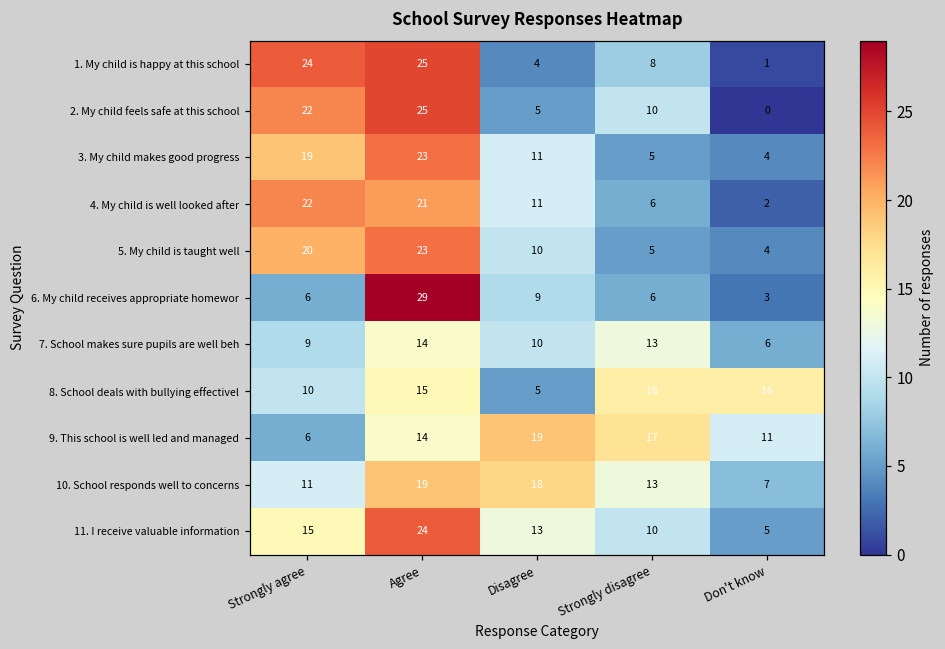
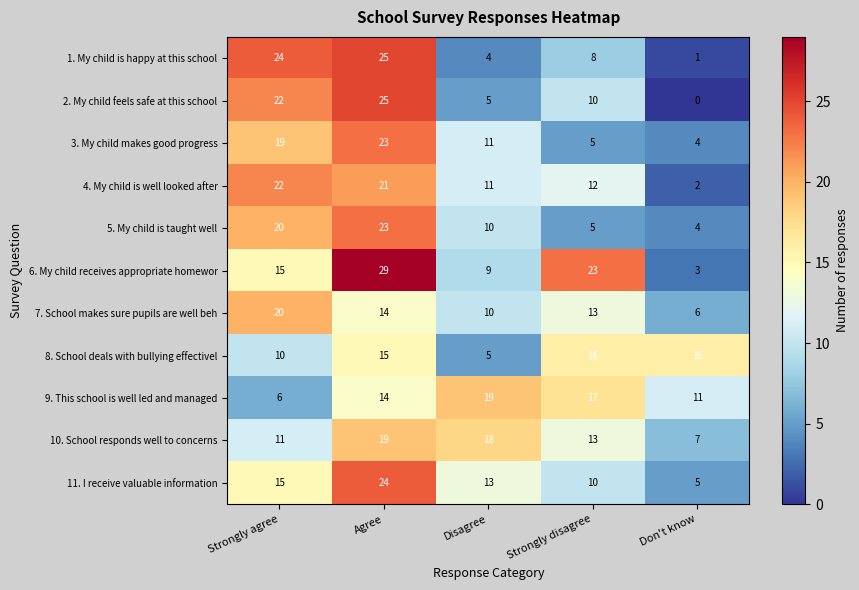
  {
    "1. My child is happy at this school": {
      "Strongly agree": 24,
      "Agree": 25,
      "Disagree": 4,
      "Strongly disagree": 8,
      "Don't know": 1
    },
    "2. My child feels safe at this school": {
      "Strongly agree": 22,
      "Agree": 25,
      "Disagree": 5,
      "Strongly disagree": 10,
      "Don't know": 0
    },
    "3. My child makes good progress": {
      "Strongly agree": 19,
      "Agree": 23,
      "Disagree": 11,
      "Strongly disagree": 5,
      "Don't know": 4
    },
    "4. My child is well looked after": {
      "Strongly agree": 22,
      "Agree": 21,
      "Disagree": 11,
-     "Strongly disagree": 6,
+     "Strongly disagree": 12,
      "Don't know": 2
    },
    "5. My child is taught well": {
      "Strongly agree": 20,
      "Agree": 23,
      "Disagree": 10,
      "Strongly disagree": 5,
      "Don't know": 4
    },
    "6. My child receives appropriate homewor": {
-     "Strongly agree": 6,
+     "Strongly agree": 15,
      "Agree": 29,
      "Disagree": 9,
-     "Strongly disagree": 6,
+     "Strongly disagree": 23,
      "Don't know": 3
    },
    "7. School makes sure pupils are well beh": {
-     "Strongly agree": 9,
+     "Strongly agree": 20,
      "Agree": 14,
      "Disagree": 10,
      "Strongly disagree": 13,
      "Don't know": 6
    },
    "8. School deals with bullying effectivel": {
      "Strongly agree": 10,
      "Agree": 15,
      "Disagree": 5,
      "Strongly disagree": 16,
      "Don't know": 16
    },
    "9. This school is well led and managed": {
      "Strongly agree": 6,
      "Agree": 14,
      "Disagree": 19,
      "Strongly disagree": 17,
      "Don't know": 11
    },
    "10. School responds well to concerns": {
      "Strongly agree": 11,
      "Agree": 19,
      "Disagree": 18,
      "Strongly disagree": 13,
      "Don't know": 7
    },
    "11. I receive valuable information": {
      "Strongly agree": 15,
      "Agree": 24,
      "Disagree": 13,
      "Strongly disagree": 10,
      "Don't know": 5
    }
  }
